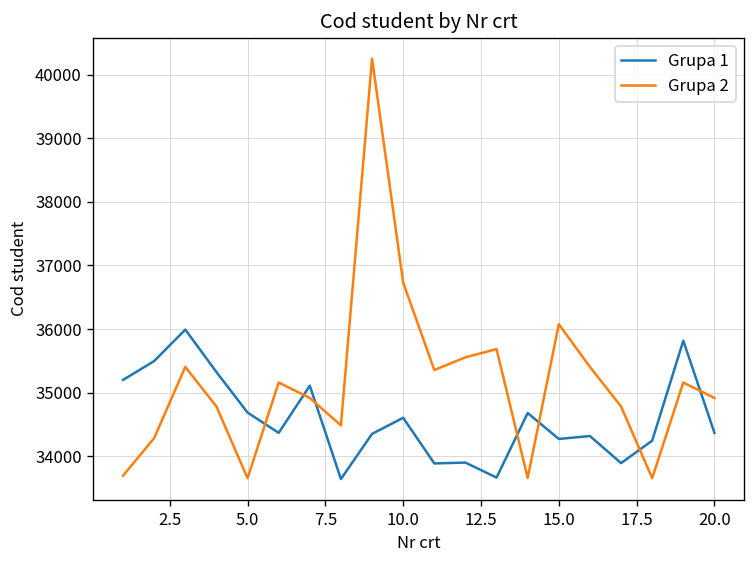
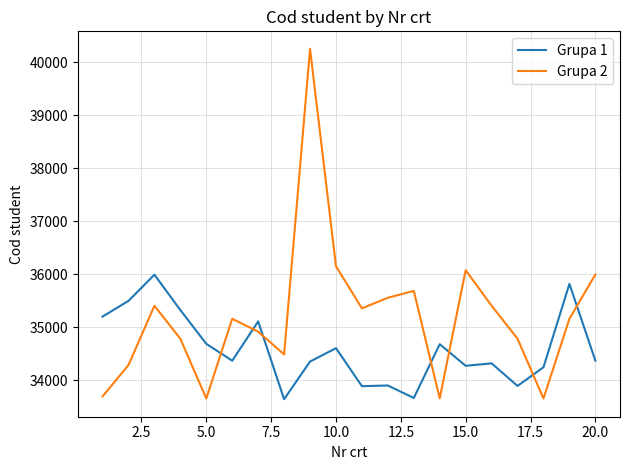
  {
    "Grupa 1": {
      "5.0": 34700,
      "10.0": 34600,
      "15.0": 34300,
      "20.0": 34400
    },
    "Grupa 2": {
      "5.0": 33700,
-     "10.0": 36700,
+     "10.0": 36200,
      "15.0": 36100,
-     "20.0": 34900
+     "20.0": 36000
    }
  }
